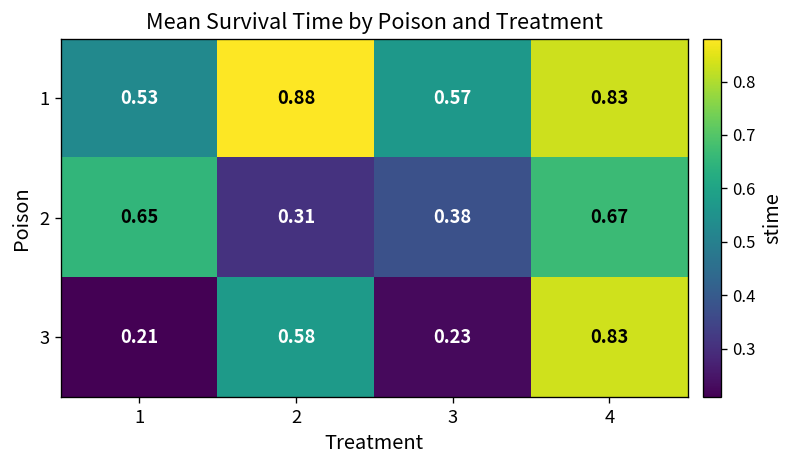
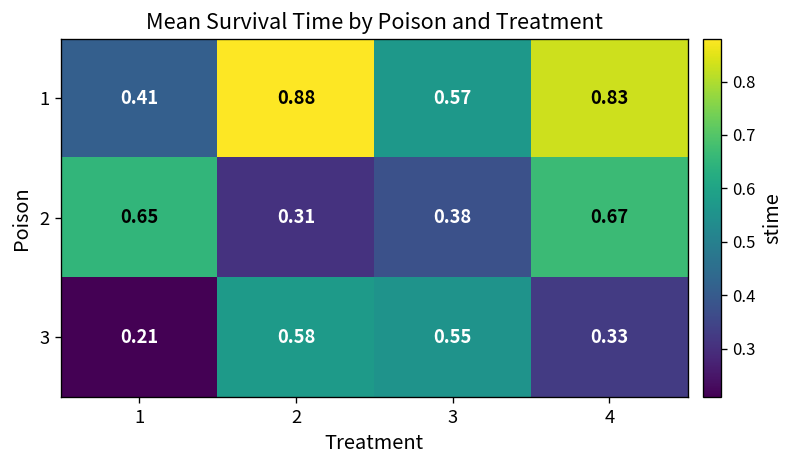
  {
    "1": {
-     "1": 0.53,
+     "1": 0.41,
      "2": 0.88,
      "3": 0.57,
      "4": 0.83
    },
    "2": {
      "1": 0.65,
      "2": 0.31,
      "3": 0.38,
      "4": 0.67
    },
    "3": {
      "1": 0.21,
      "2": 0.58,
-     "3": 0.23,
-     "4": 0.83
+     "3": 0.55,
+     "4": 0.33
    }
  }
